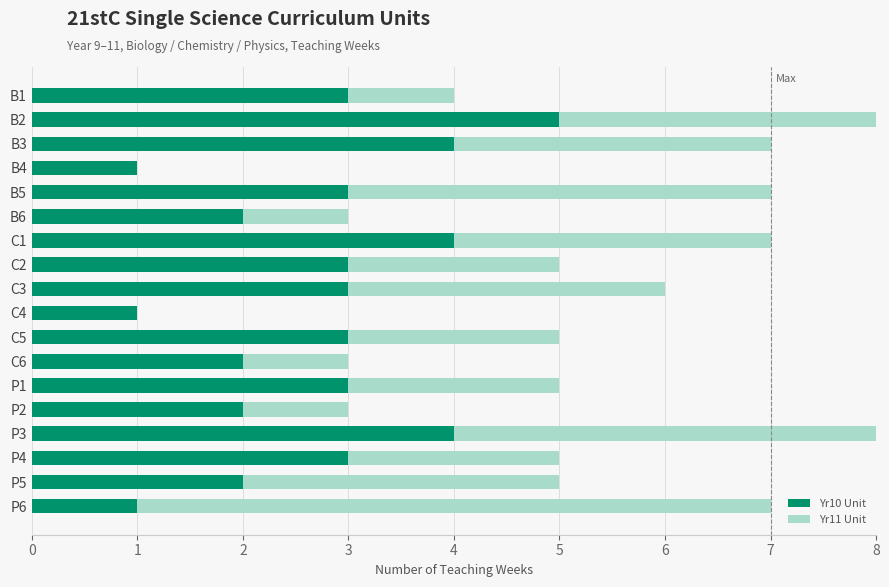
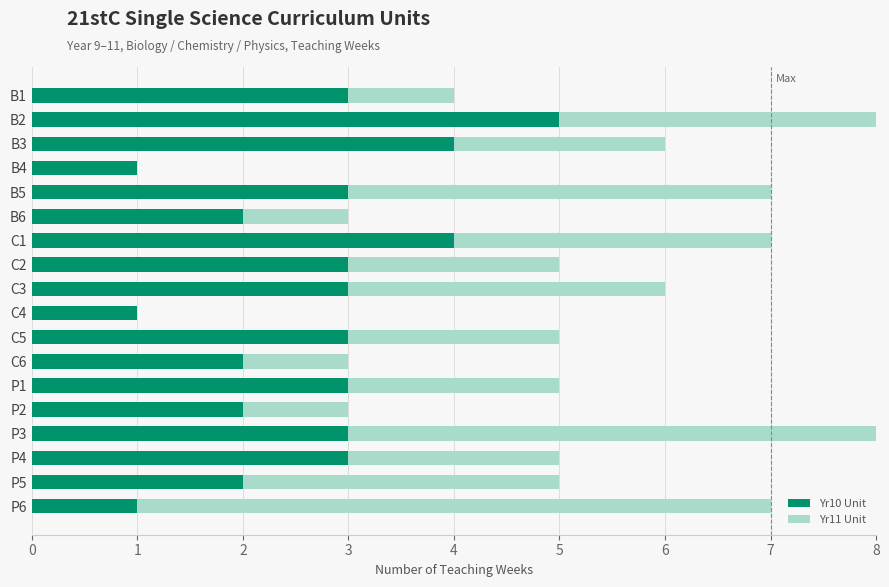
  {
    "Yr10 Unit": {
      "B1": 3,
      "B2": 5,
      "B3": 4,
      "B4": 1,
      "B5": 3,
      "B6": 2,
      "C1": 4,
      "C2": 3,
      "C3": 3,
      "C4": 1,
      "C5": 3,
      "C6": 2,
      "P1": 3,
      "P2": 2,
-     "P3": 4,
+     "P3": 3,
      "P4": 3,
      "P5": 2,
      "P6": 1
    },
    "Yr11 Unit": {
-     "B3": 3
+     "B3": 2
    }
  }
